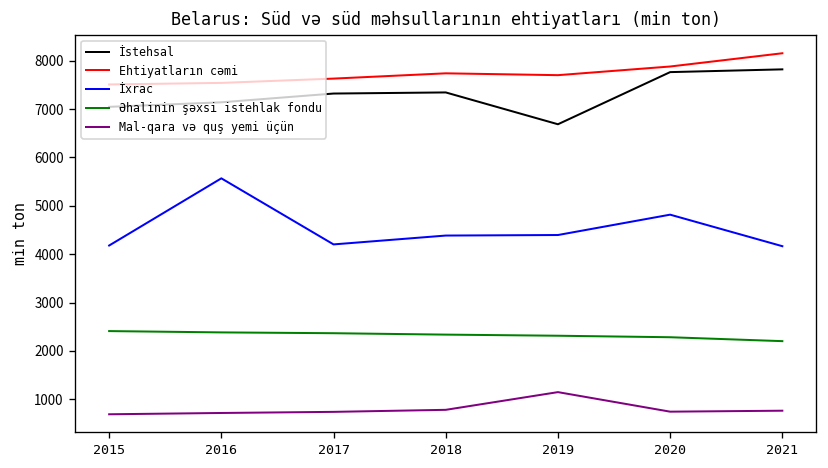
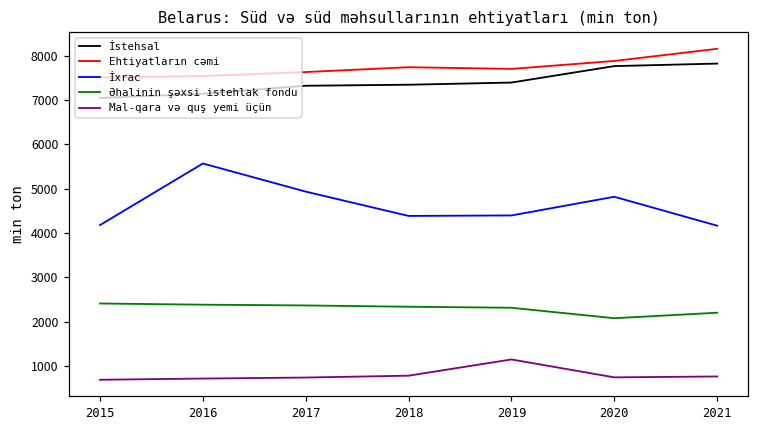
  {
    "İstehsal": {
      "2017": 7300,
      "2018": 7300,
-     "2019": 6700,
+     "2019": 7400,
      "2020": 7800,
      "2021": 7800
    },
    "Ehtiyatların cəmi": {
      "2017": 7600,
      "2018": 7700,
      "2019": 7700,
      "2020": 7900,
      "2021": 8200
    },
    "İxrac": {
      "2015": 4200,
      "2016": 5600,
-     "2017": 4200,
+     "2017": 4900,
      "2018": 4400,
      "2019": 4400,
      "2020": 4800,
      "2021": 4200
    },
    "Əhalinin şəxsi istehlak fondu": {
      "2015": 2400,
      "2016": 2400,
      "2017": 2400,
      "2018": 2300,
      "2019": 2300,
-     "2020": 2300,
+     "2020": 2100,
      "2021": 2200
    },
    "Mal-qara və quş yemi üçün": {
      "2015": 700,
      "2016": 700,
      "2017": 700,
      "2018": 800,
      "2019": 1100,
      "2020": 700,
      "2021": 800
    }
  }
